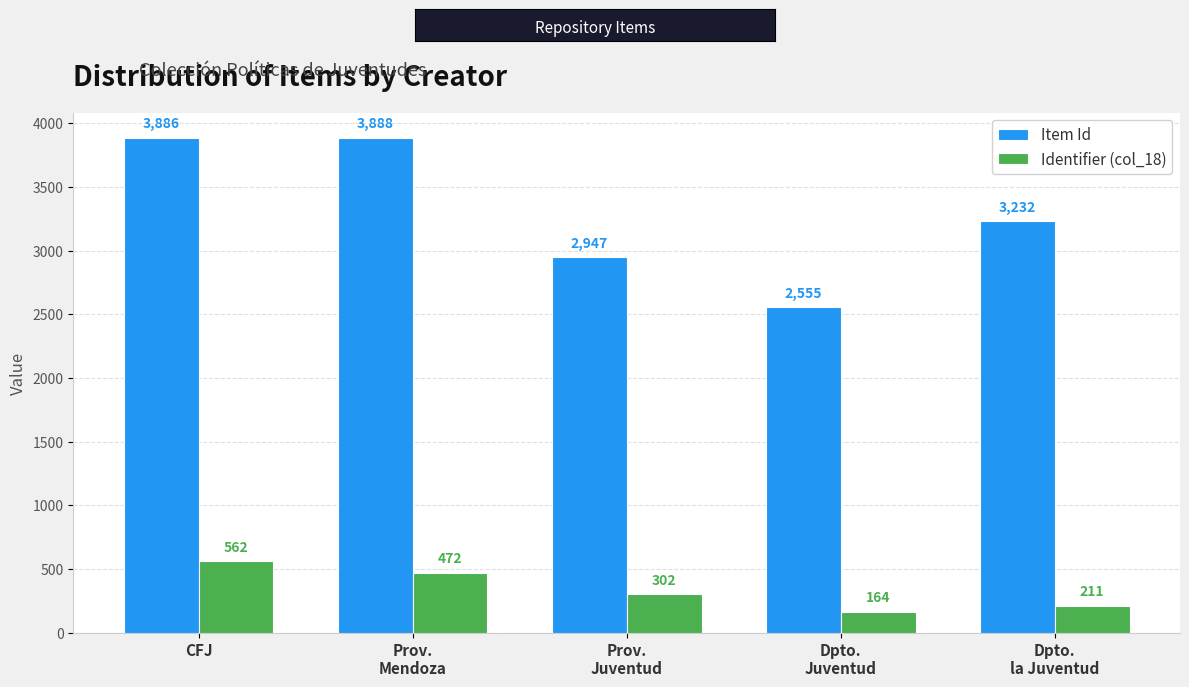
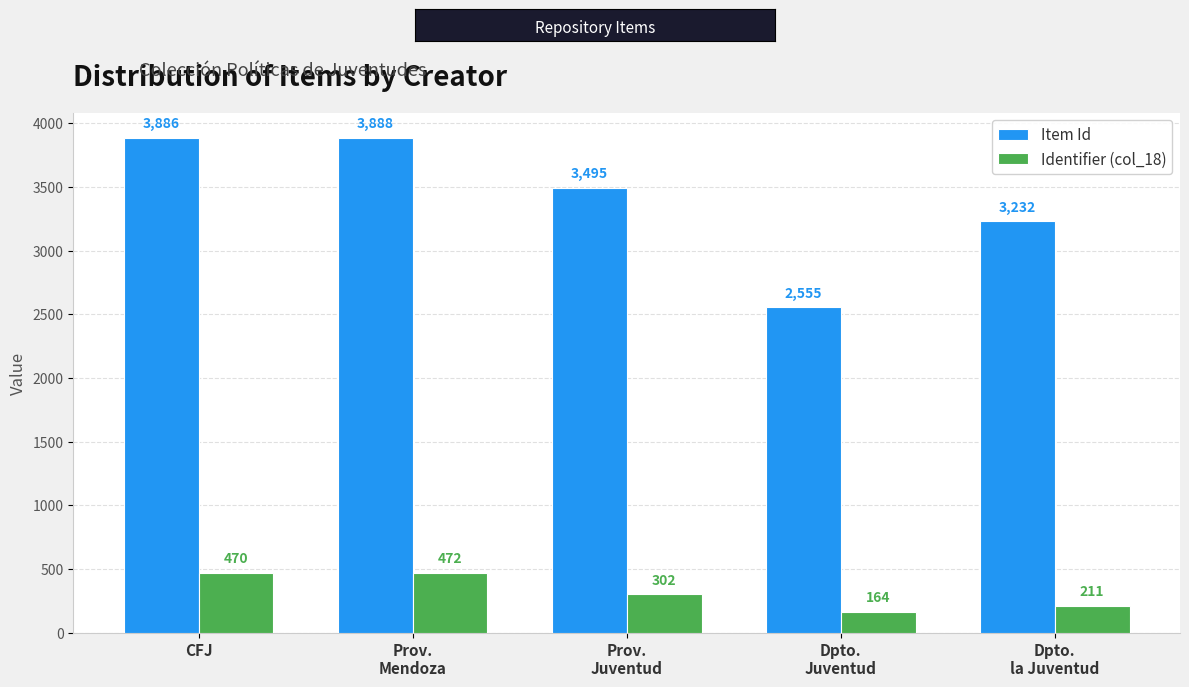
  {
    "Item Id": {
      "CFJ": "3,886",
      "Prov. Mendoza": "3,888",
-     "Prov. Juventud": "2,947",
+     "Prov. Juventud": "3,495",
      "Dpto. Juventud": "2,555",
      "Dpto. la Juventud": "3,232"
    },
    "Identifier (col_18)": {
-     "CFJ": "562",
+     "CFJ": "470",
      "Prov. Mendoza": "472",
      "Prov. Juventud": "302",
      "Dpto. Juventud": "164",
      "Dpto. la Juventud": "211"
    }
  }
